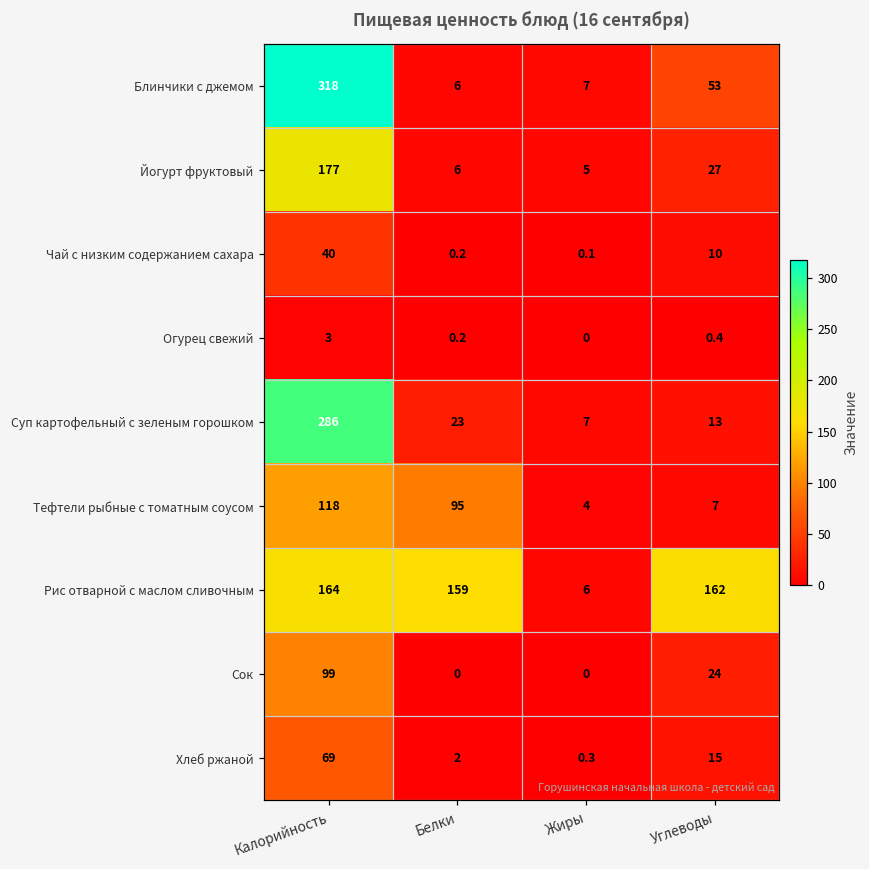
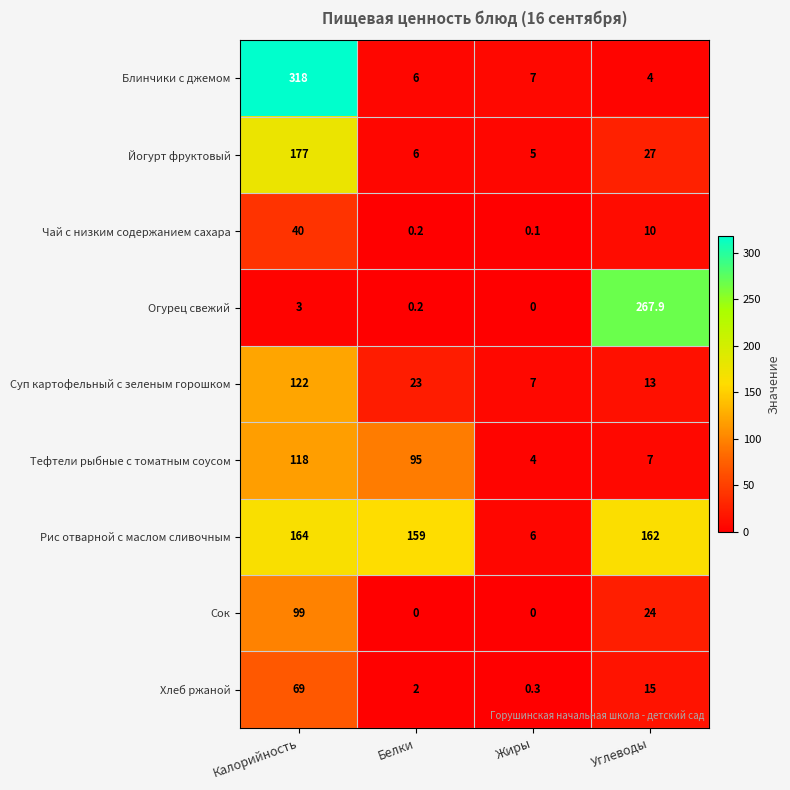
  {
    "Блинчики с джемом": {
      "Калорийность": 318,
      "Белки": 6,
      "Жиры": 7,
-     "Углеводы": 53
+     "Углеводы": 4
    },
    "Йогурт фруктовый": {
      "Калорийность": 177,
      "Белки": 6,
      "Жиры": 5,
      "Углеводы": 27
    },
    "Чай с низким содержанием сахара": {
      "Калорийность": 40,
      "Белки": 0.2,
      "Жиры": 0.1,
      "Углеводы": 10
    },
    "Огурец свежий": {
      "Калорийность": 3,
      "Белки": 0.2,
      "Жиры": 0,
-     "Углеводы": 0.4
+     "Углеводы": 267.9
    },
    "Суп картофельный с зеленым горошком": {
-     "Калорийность": 286,
+     "Калорийность": 122,
      "Белки": 23,
      "Жиры": 7,
      "Углеводы": 13
    },
    "Тефтели рыбные с томатным соусом": {
      "Калорийность": 118,
      "Белки": 95,
      "Жиры": 4,
      "Углеводы": 7
    },
    "Рис отварной с маслом сливочным": {
      "Калорийность": 164,
      "Белки": 159,
      "Жиры": 6,
      "Углеводы": 162
    },
    "Сок": {
      "Калорийность": 99,
      "Белки": 0,
      "Жиры": 0,
      "Углеводы": 24
    },
    "Хлеб ржаной": {
      "Калорийность": 69,
      "Белки": 2,
      "Жиры": 0.3
    }
  }
